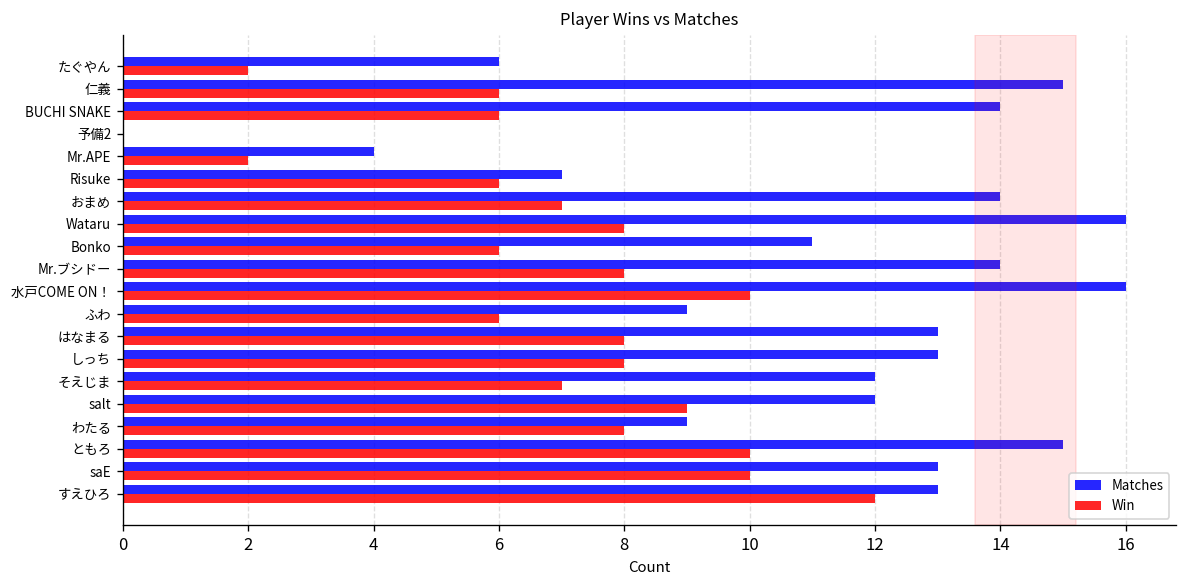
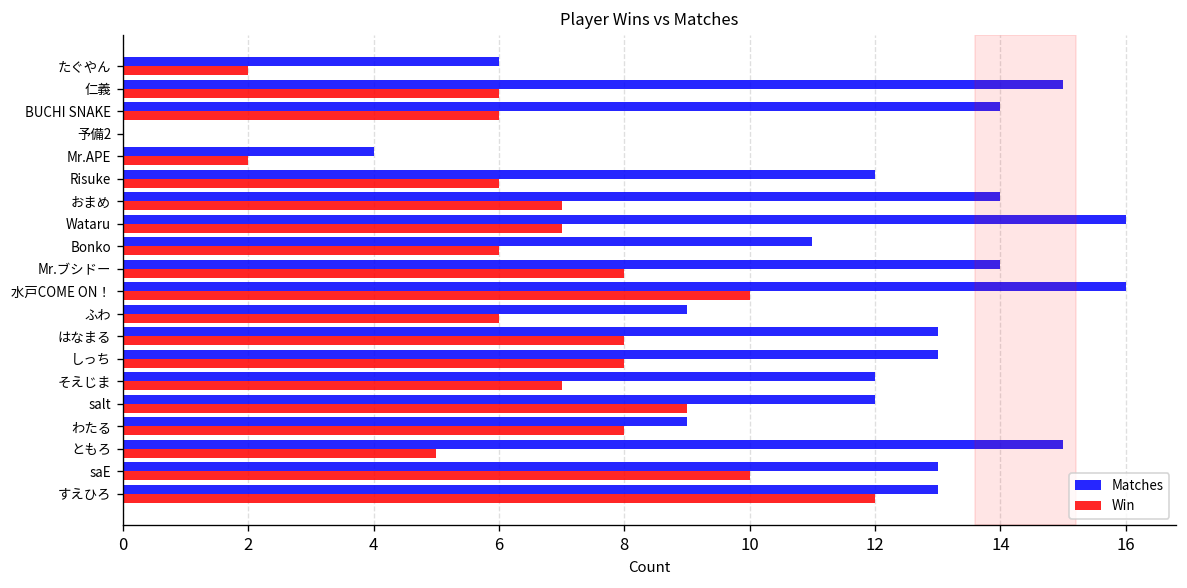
  {
    "Matches": {
      "たぐやん": 6,
      "仁義": 15,
      "BUCHI SNAKE": 14,
      "予備2": 0,
      "Mr.APE": 4,
-     "Risuke": 7,
+     "Risuke": 12,
      "おまめ": 14,
      "Wataru": 16,
      "Bonko": 11,
      "Mr.ブシドー": 14,
      "水戸COME ON！": 16,
      "ふわ": 9,
      "はなまる": 13,
      "しっち": 13,
      "そえじま": 12,
      "salt": 12,
      "わたる": 9,
      "ともろ": 15,
      "saE": 13,
      "すえひろ": 13
    },
    "Win": {
      "たぐやん": 2,
      "仁義": 6,
      "BUCHI SNAKE": 6,
      "予備2": 0,
      "Mr.APE": 2,
      "Risuke": 6,
      "おまめ": 7,
-     "Wataru": 8,
+     "Wataru": 7,
      "Bonko": 6,
      "Mr.ブシドー": 8,
      "水戸COME ON！": 10,
      "ふわ": 6,
      "はなまる": 8,
      "しっち": 8,
      "そえじま": 7,
      "salt": 9,
      "わたる": 8,
-     "ともろ": 10,
+     "ともろ": 5,
      "saE": 10,
      "すえひろ": 12
    }
  }
